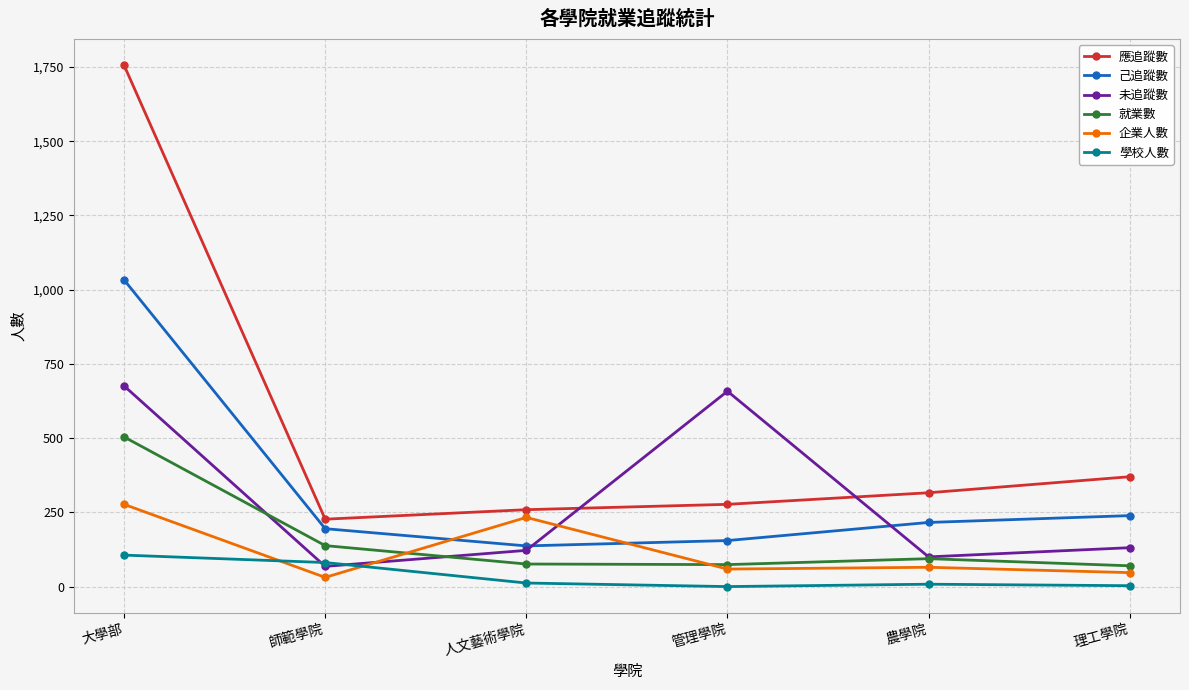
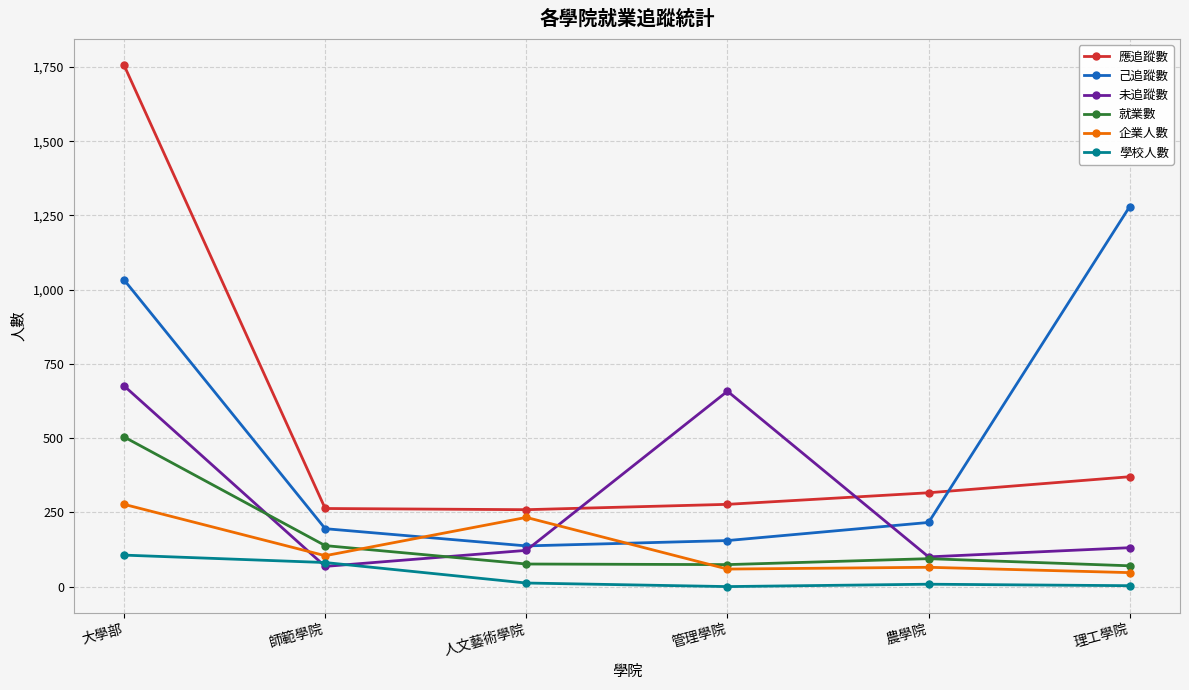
  {
    "應追蹤數": {
      "大學部": "1,760",
-     "師範學院": "230",
+     "師範學院": "260",
      "人文藝術學院": "260",
      "管理學院": "280",
      "農學院": "320",
      "理工學院": "370"
    },
    "己追蹤數": {
      "大學部": "1,030",
      "師範學院": "200",
      "人文藝術學院": "140",
      "管理學院": "160",
      "農學院": "220",
-     "理工學院": "240"
+     "理工學院": "1,280"
    },
    "未追蹤數": {
      "大學部": "680",
      "師範學院": "70",
      "人文藝術學院": "120",
      "管理學院": "660",
      "理工學院": "130"
    },
    "就業數": {
      "大學部": "500",
      "師範學院": "140",
      "人文藝術學院": "80",
      "管理學院": "70",
      "理工學院": "70"
    },
    "企業人數": {
      "大學部": "280",
-     "師範學院": "30",
+     "師範學院": "100",
      "人文藝術學院": "230",
      "管理學院": "60",
      "農學院": "70",
      "理工學院": "50"
    },
    "學校人數": {
      "大學部": "110",
      "師範學院": "80",
      "人文藝術學院": "10",
      "管理學院": "0",
      "農學院": "10",
      "理工學院": "0"
    }
  }
